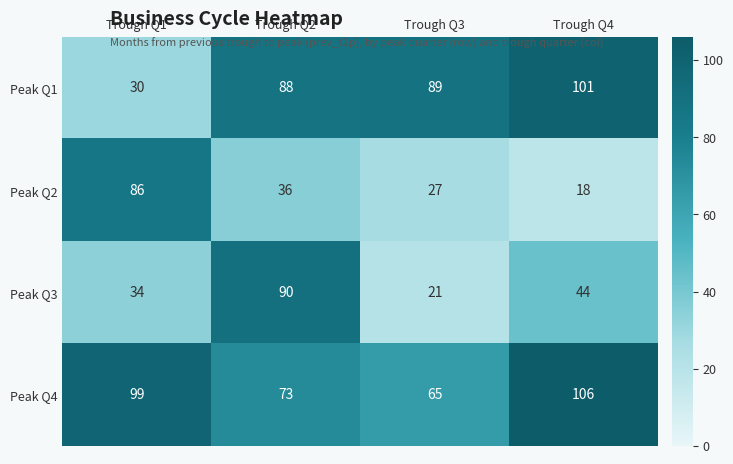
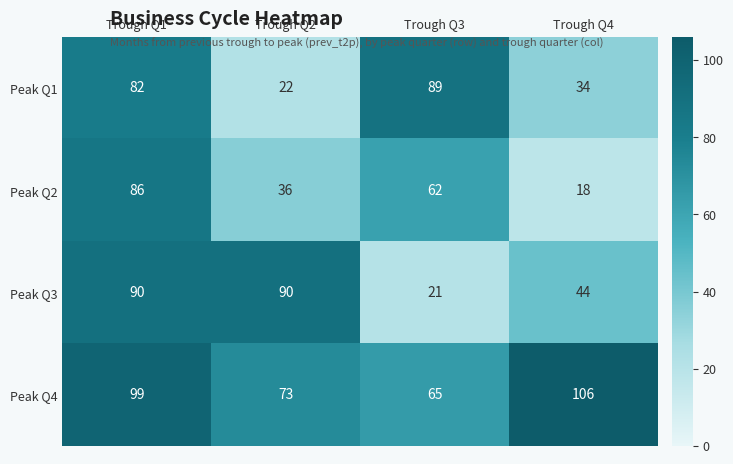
  {
    "Peak Q1": {
-     "Trough Q1": 30,
-     "Trough Q2": 88,
+     "Trough Q1": 82,
+     "Trough Q2": 22,
      "Trough Q3": 89,
-     "Trough Q4": 101
+     "Trough Q4": 34
    },
    "Peak Q2": {
      "Trough Q1": 86,
      "Trough Q2": 36,
-     "Trough Q3": 27,
+     "Trough Q3": 62,
      "Trough Q4": 18
    },
    "Peak Q3": {
-     "Trough Q1": 34,
+     "Trough Q1": 90,
      "Trough Q2": 90,
      "Trough Q3": 21,
      "Trough Q4": 44
    },
    "Peak Q4": {
      "Trough Q1": 99,
      "Trough Q2": 73,
      "Trough Q3": 65,
      "Trough Q4": 106
    }
  }
